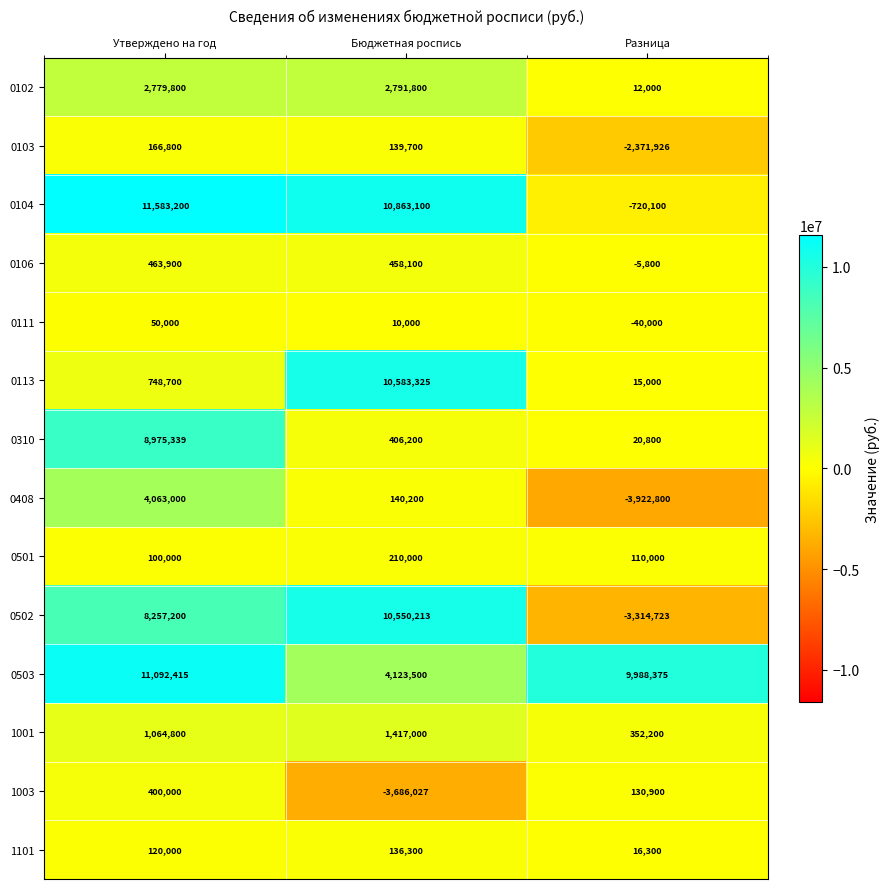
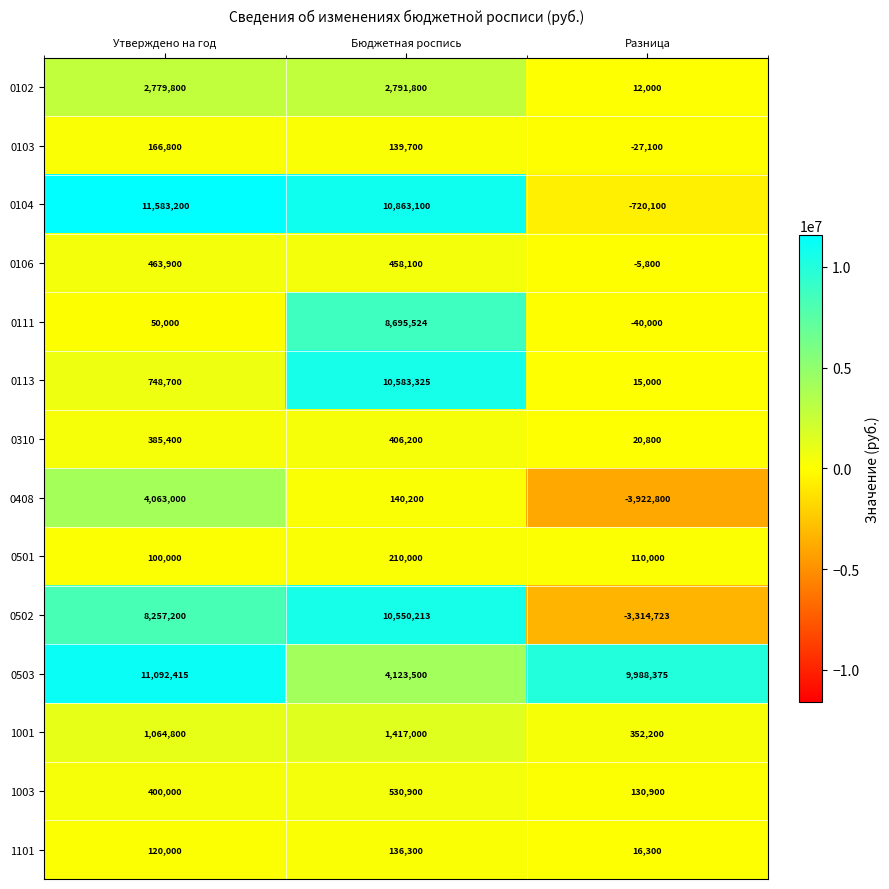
  {
    "0102": {
      "Утверждено на год": "2,779,800",
      "Бюджетная роспись": "2,791,800",
      "Разница": "12,000"
    },
    "0103": {
      "Утверждено на год": "166,800",
      "Бюджетная роспись": "139,700",
-     "Разница": "-2,371,926"
+     "Разница": "-27,100"
    },
    "0104": {
      "Утверждено на год": "11,583,200",
      "Бюджетная роспись": "10,863,100",
      "Разница": "-720,100"
    },
    "0106": {
      "Утверждено на год": "463,900",
      "Бюджетная роспись": "458,100",
      "Разница": "-5,800"
    },
    "0111": {
      "Утверждено на год": "50,000",
-     "Бюджетная роспись": "10,000",
+     "Бюджетная роспись": "8,695,524",
      "Разница": "-40,000"
    },
    "0113": {
      "Утверждено на год": "748,700",
      "Бюджетная роспись": "10,583,325",
      "Разница": "15,000"
    },
    "0310": {
-     "Утверждено на год": "8,975,339",
+     "Утверждено на год": "385,400",
      "Бюджетная роспись": "406,200",
      "Разница": "20,800"
    },
    "0408": {
      "Утверждено на год": "4,063,000",
      "Бюджетная роспись": "140,200",
      "Разница": "-3,922,800"
    },
    "0501": {
      "Утверждено на год": "100,000",
      "Бюджетная роспись": "210,000",
      "Разница": "110,000"
    },
    "0502": {
      "Утверждено на год": "8,257,200",
      "Бюджетная роспись": "10,550,213",
      "Разница": "-3,314,723"
    },
    "0503": {
      "Утверждено на год": "11,092,415",
      "Бюджетная роспись": "4,123,500",
      "Разница": "9,988,375"
    },
    "1001": {
      "Утверждено на год": "1,064,800",
      "Бюджетная роспись": "1,417,000",
      "Разница": "352,200"
    },
    "1003": {
      "Утверждено на год": "400,000",
-     "Бюджетная роспись": "-3,686,027",
+     "Бюджетная роспись": "530,900",
      "Разница": "130,900"
    },
    "1101": {
      "Утверждено на год": "120,000",
      "Бюджетная роспись": "136,300",
      "Разница": "16,300"
    }
  }
